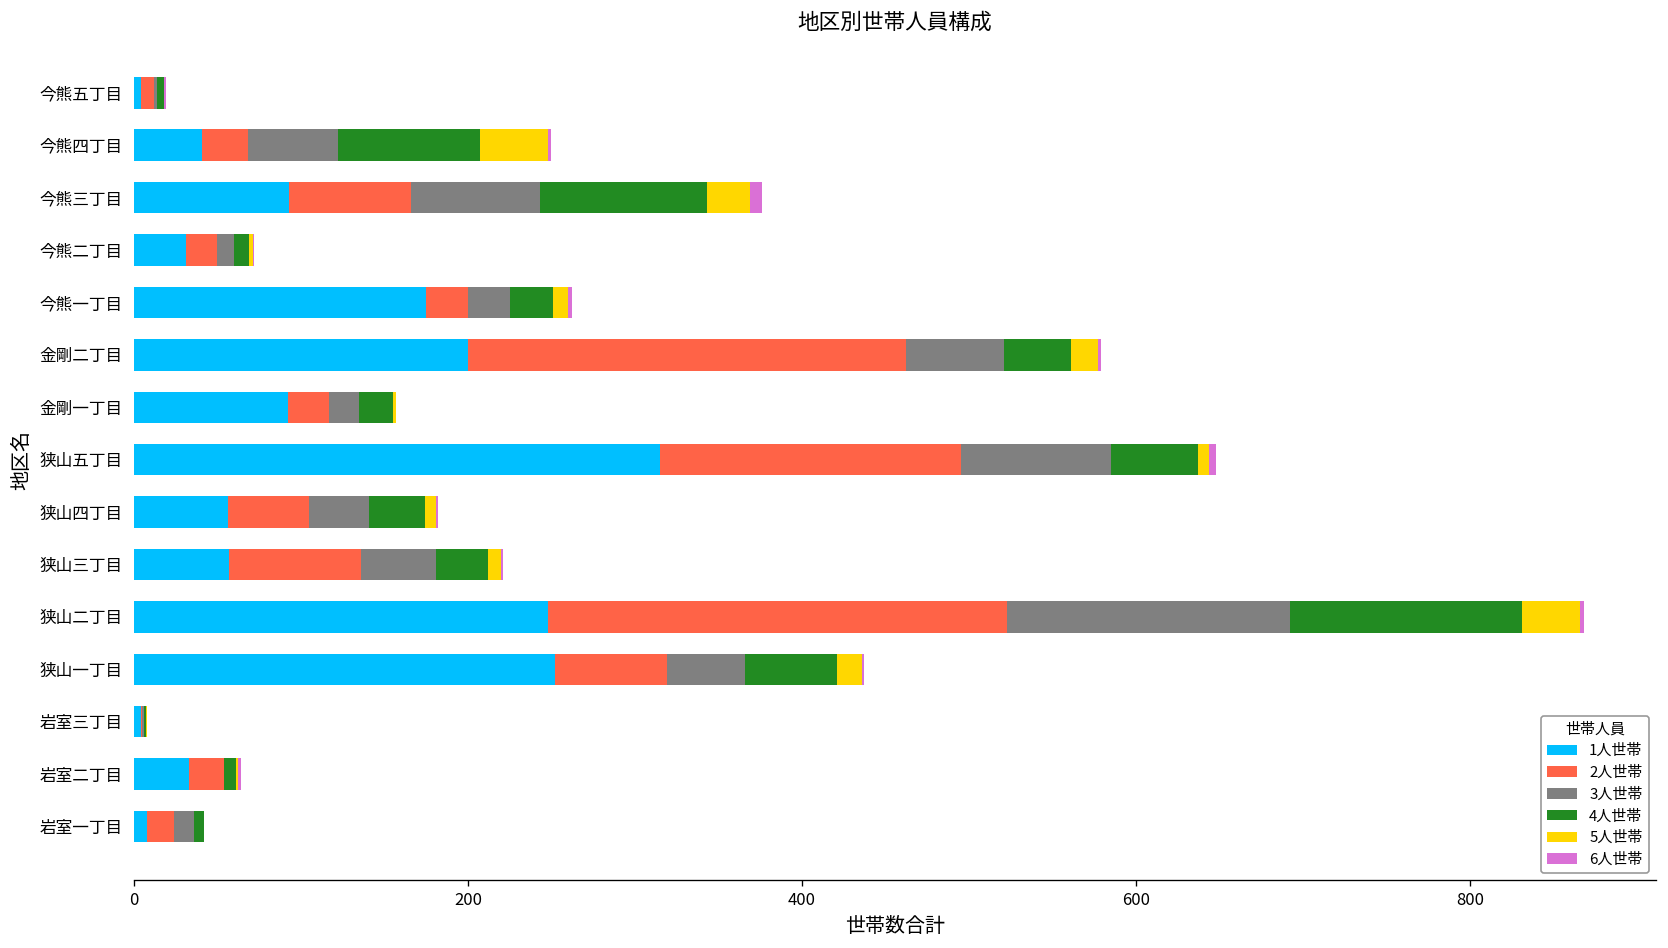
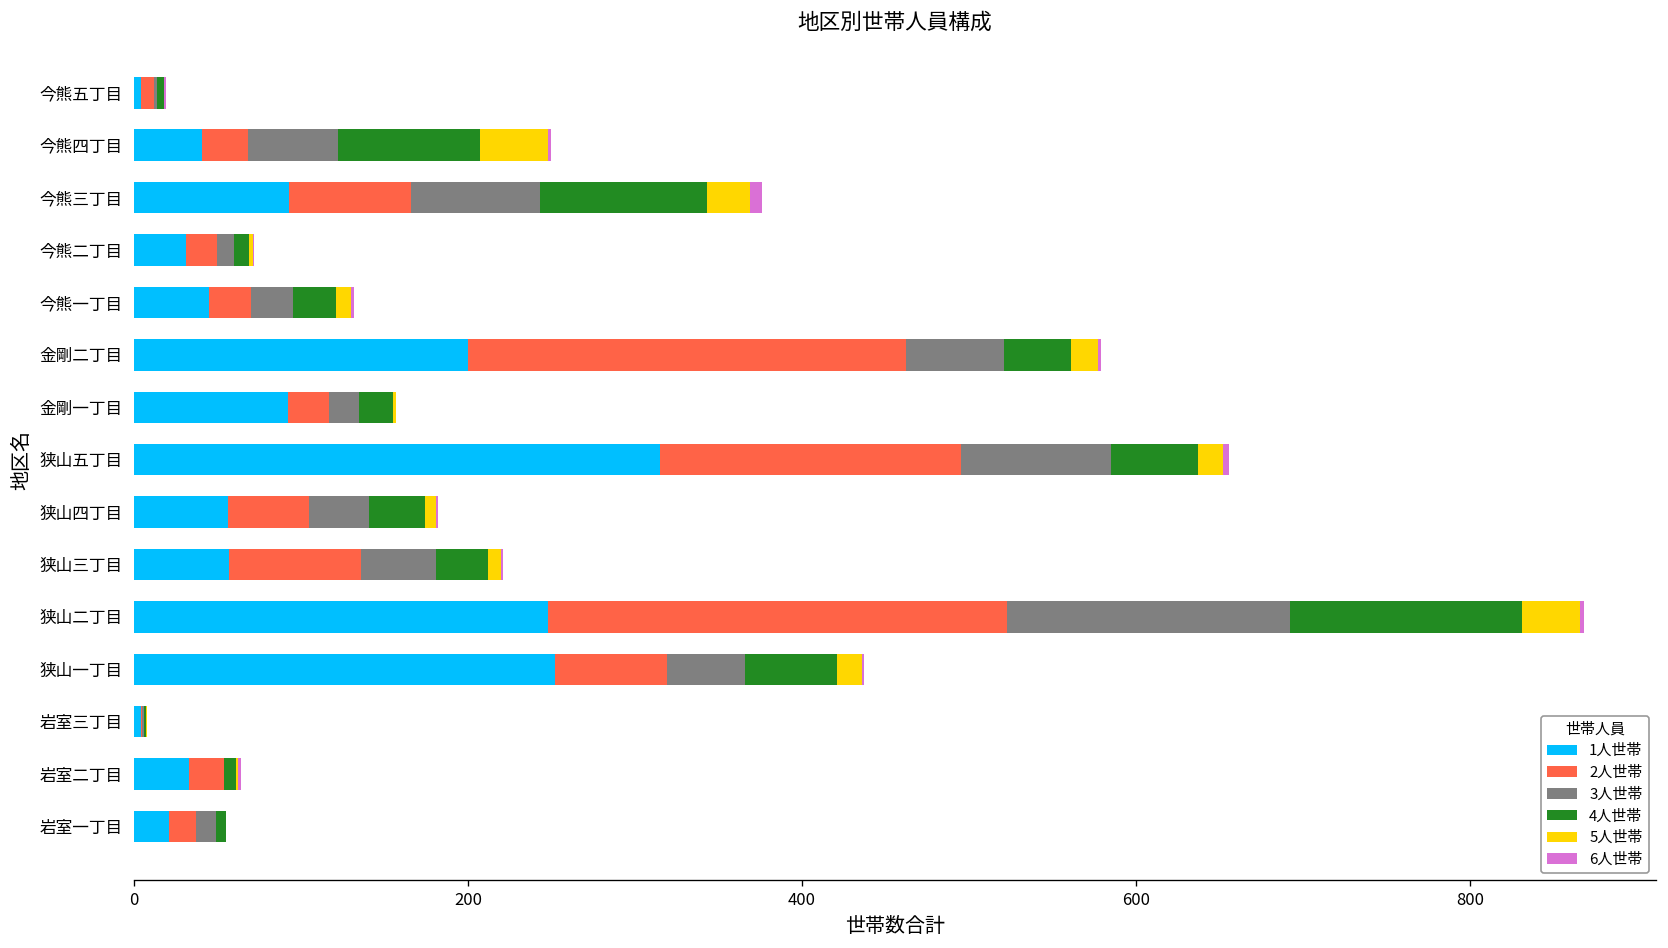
  {
    "1人世帯": {
      "今熊五丁目": 4,
      "今熊四丁目": 41,
      "今熊三丁目": 93,
      "今熊二丁目": 31,
-     "今熊一丁目": 175,
+     "今熊一丁目": 45,
      "金剛二丁目": 200,
      "金剛一丁目": 92,
      "狭山五丁目": 315,
      "狭山四丁目": 56,
      "狭山三丁目": 57,
      "狭山二丁目": 248,
      "狭山一丁目": 252,
      "岩室三丁目": 4,
      "岩室二丁目": 33,
-     "岩室一丁目": 8
+     "岩室一丁目": 21
    },
    "2人世帯": {
      "今熊五丁目": 8,
      "今熊四丁目": 27,
      "今熊三丁目": 73,
      "今熊二丁目": 19,
      "今熊一丁目": 25,
      "金剛二丁目": 262,
      "金剛一丁目": 25,
      "狭山五丁目": 180,
      "狭山四丁目": 49,
      "狭山三丁目": 79,
      "狭山二丁目": 275,
      "狭山一丁目": 67,
      "岩室二丁目": 21,
      "岩室一丁目": 16
    },
    "3人世帯": {
      "今熊五丁目": 2,
      "今熊四丁目": 54,
      "今熊三丁目": 77,
      "今熊二丁目": 10,
      "今熊一丁目": 25,
      "金剛二丁目": 59,
      "金剛一丁目": 18,
      "狭山五丁目": 90,
      "狭山四丁目": 36,
      "狭山三丁目": 45,
      "狭山二丁目": 169,
      "狭山一丁目": 47,
      "岩室二丁目": 0,
      "岩室一丁目": 12
    },
    "4人世帯": {
      "今熊五丁目": 4,
      "今熊四丁目": 85,
      "今熊三丁目": 100,
      "今熊二丁目": 9,
      "今熊一丁目": 26,
      "金剛二丁目": 40,
      "金剛一丁目": 20,
      "狭山五丁目": 52,
      "狭山四丁目": 33,
      "狭山三丁目": 31,
      "狭山二丁目": 139,
      "狭山一丁目": 55,
      "岩室二丁目": 7,
      "岩室一丁目": 6
    },
    "5人世帯": {
      "今熊五丁目": 0,
      "今熊四丁目": 41,
      "今熊三丁目": 26,
      "今熊二丁目": 2,
      "今熊一丁目": 9,
      "金剛二丁目": 16,
      "金剛一丁目": 2,
-     "狭山五丁目": 7,
+     "狭山五丁目": 15,
      "狭山四丁目": 7,
      "狭山三丁目": 8,
      "狭山二丁目": 35,
      "狭山一丁目": 15,
      "岩室一丁目": 0
    },
    "6人世帯": {
      "今熊四丁目": 2,
      "今熊三丁目": 7,
      "今熊一丁目": 2,
      "金剛二丁目": 2,
      "金剛一丁目": 0,
      "狭山五丁目": 4,
      "狭山二丁目": 2,
      "岩室三丁目": 0,
      "岩室二丁目": 2,
      "岩室一丁目": 0
    }
  }
